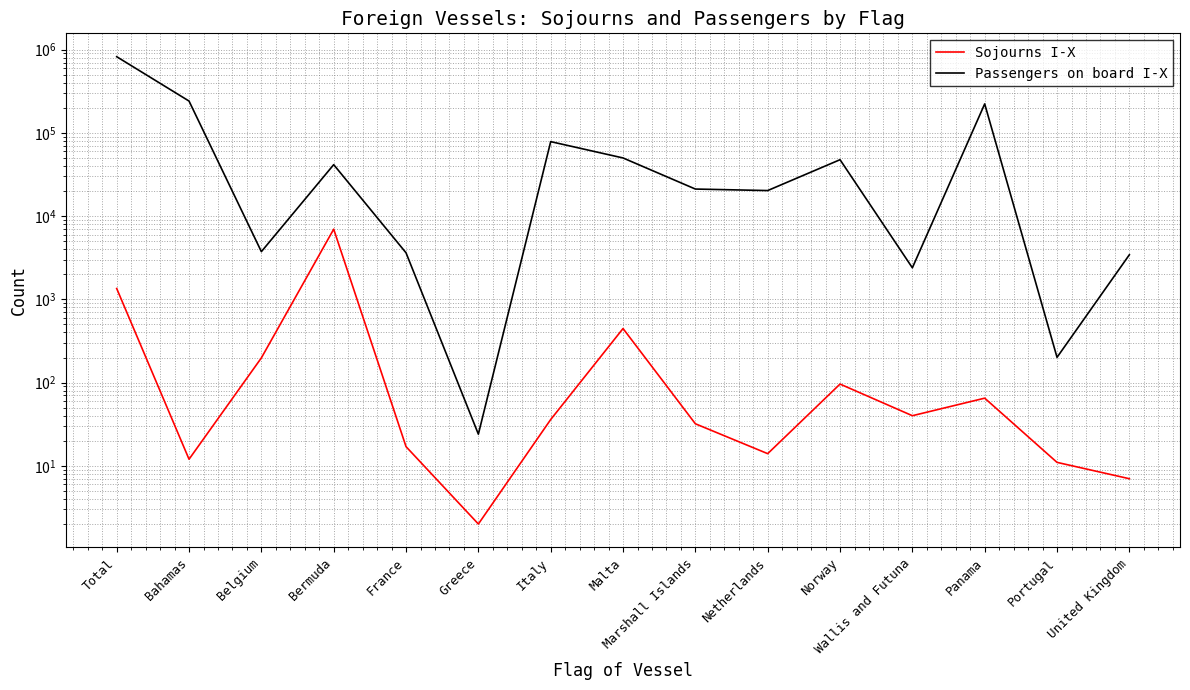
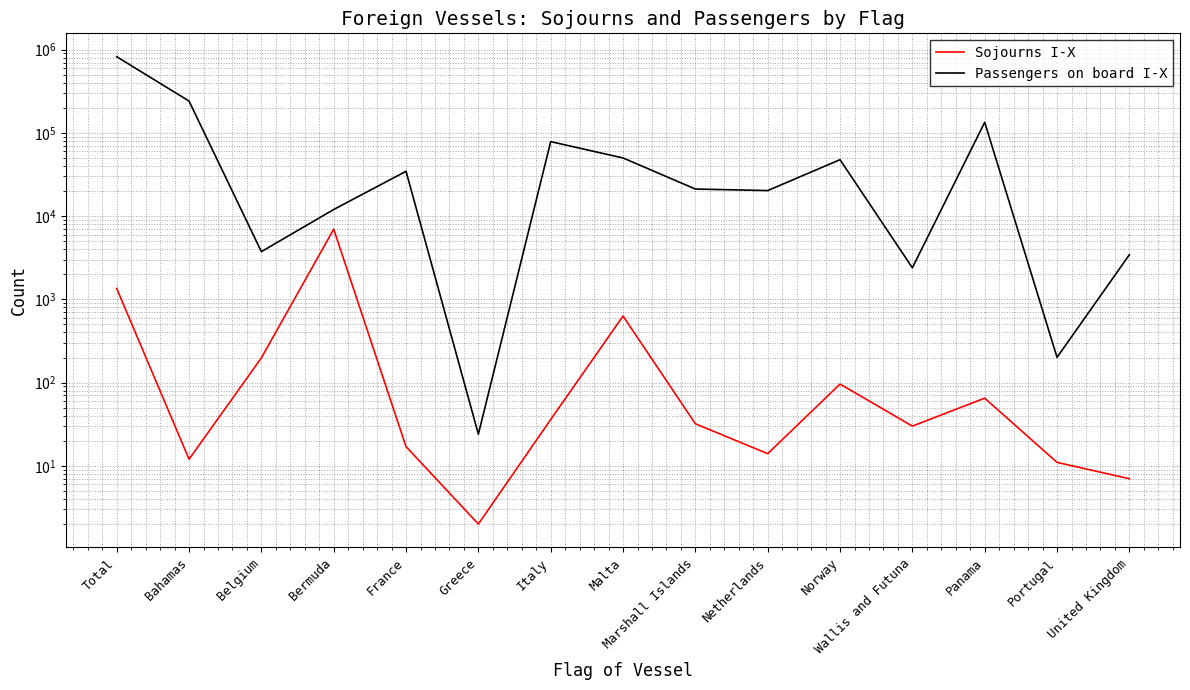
  {
    "Sojourns I-X": {
      "Total": 1300,
      "Bahamas": 12,
      "Belgium": 200,
      "Bermuda": 7000,
      "France": 17,
      "Greece": 2,
      "Italy": 36,
-     "Malta": 400,
+     "Malta": 600,
      "Marshall Islands": 32,
      "Netherlands": 14,
      "Norway": 100,
-     "Wallis and Futuna": 40,
+     "Wallis and Futuna": 30,
      "Panama": 70,
      "Portugal": 11,
      "United Kingdom": 7
    },
    "Passengers on board I-X": {
      "Total": 800000,
      "Bahamas": 240000,
      "Belgium": 4000,
-     "Bermuda": 40000,
-     "France": 4000,
+     "Bermuda": 12000,
+     "France": 35000,
      "Greece": 24,
      "Italy": 80000,
      "Malta": 50000,
      "Marshall Islands": 21000,
      "Netherlands": 20000,
      "Norway": 50000,
      "Wallis and Futuna": 2400,
-     "Panama": 220000,
+     "Panama": 130000,
      "Portugal": 200,
      "United Kingdom": 3400
    }
  }
